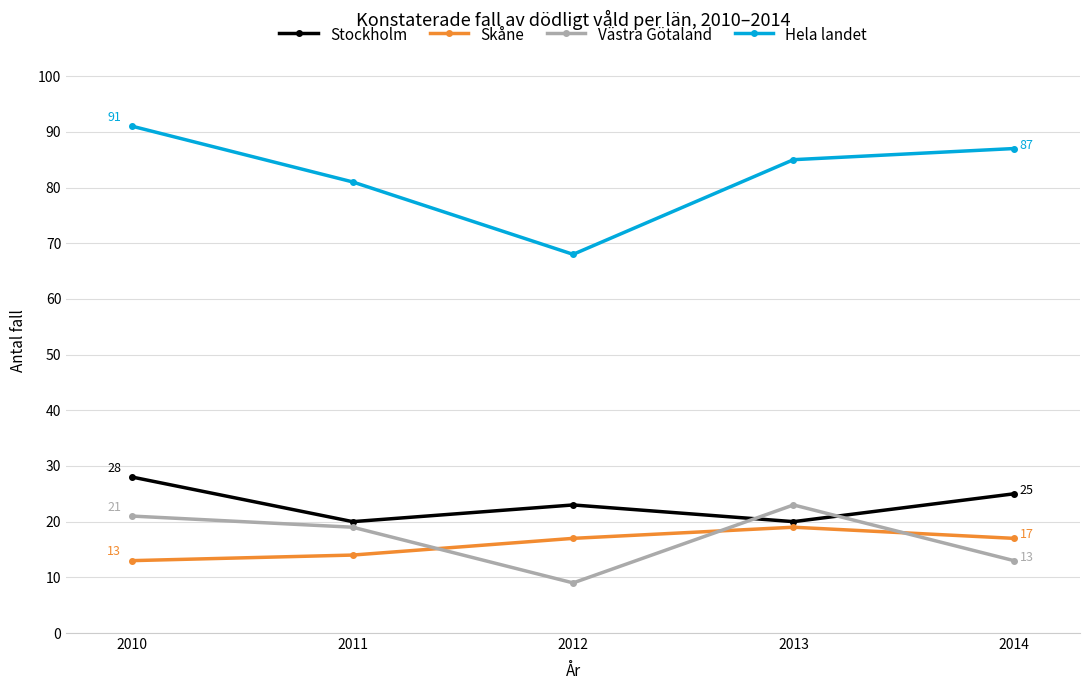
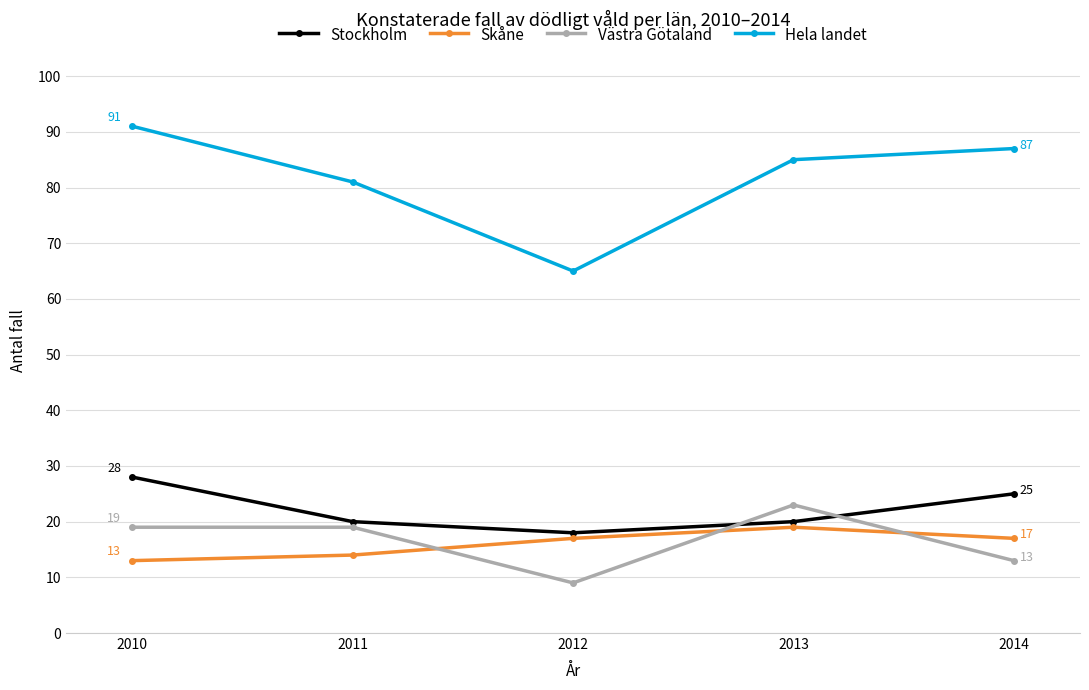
  {
    "Stockholm": {
      "2011": 20,
-     "2012": 23,
+     "2012": 18,
      "2013": 20
    },
    "Skåne": {
      "2010": 13,
      "2014": 17
    },
    "Västra Götaland": {
-     "2010": 21,
+     "2010": 19,
      "2014": 13
    },
    "Hela landet": {
      "2011": 81,
-     "2012": 68,
+     "2012": 65,
      "2013": 85
    }
  }
